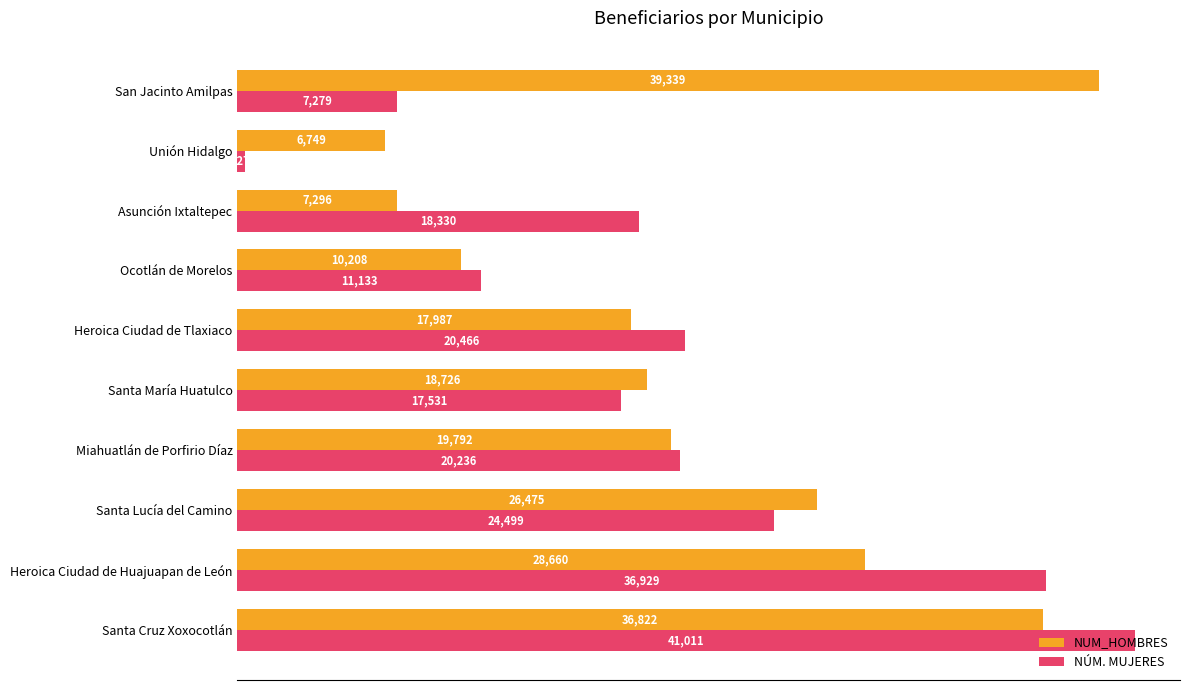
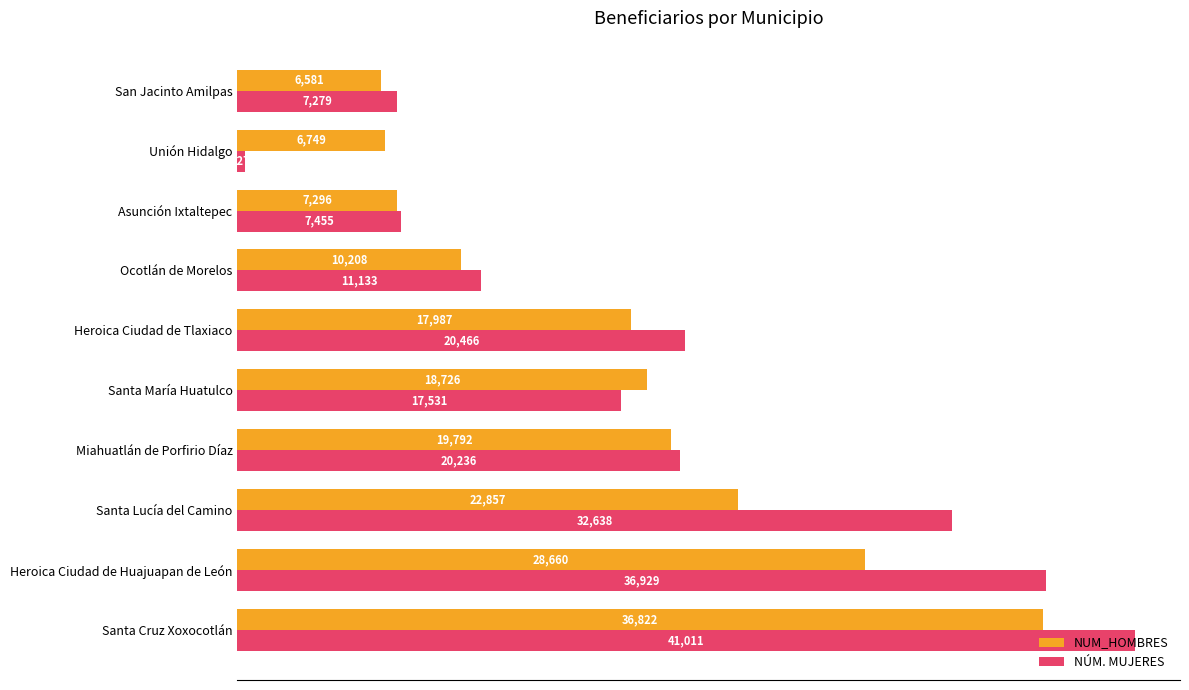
  {
    "NUM_HOMBRES": {
-     "San Jacinto Amilpas": "39,339",
+     "San Jacinto Amilpas": "6,581",
      "Unión Hidalgo": "6,749",
      "Asunción Ixtaltepec": "7,296",
      "Ocotlán de Morelos": "10,208",
      "Heroica Ciudad de Tlaxiaco": "17,987",
      "Santa María Huatulco": "18,726",
      "Miahuatlán de Porfirio Díaz": "19,792",
-     "Santa Lucía del Camino": "26,475",
+     "Santa Lucía del Camino": "22,857",
      "Heroica Ciudad de Huajuapan de León": "28,660",
      "Santa Cruz Xoxocotlán": "36,822"
    },
    "NÚM. MUJERES": {
      "San Jacinto Amilpas": "7,279",
-     "Asunción Ixtaltepec": "18,330",
+     "Asunción Ixtaltepec": "7,455",
      "Ocotlán de Morelos": "11,133",
      "Heroica Ciudad de Tlaxiaco": "20,466",
      "Santa María Huatulco": "17,531",
      "Miahuatlán de Porfirio Díaz": "20,236",
-     "Santa Lucía del Camino": "24,499",
+     "Santa Lucía del Camino": "32,638",
      "Heroica Ciudad de Huajuapan de León": "36,929",
      "Santa Cruz Xoxocotlán": "41,011"
    }
  }
